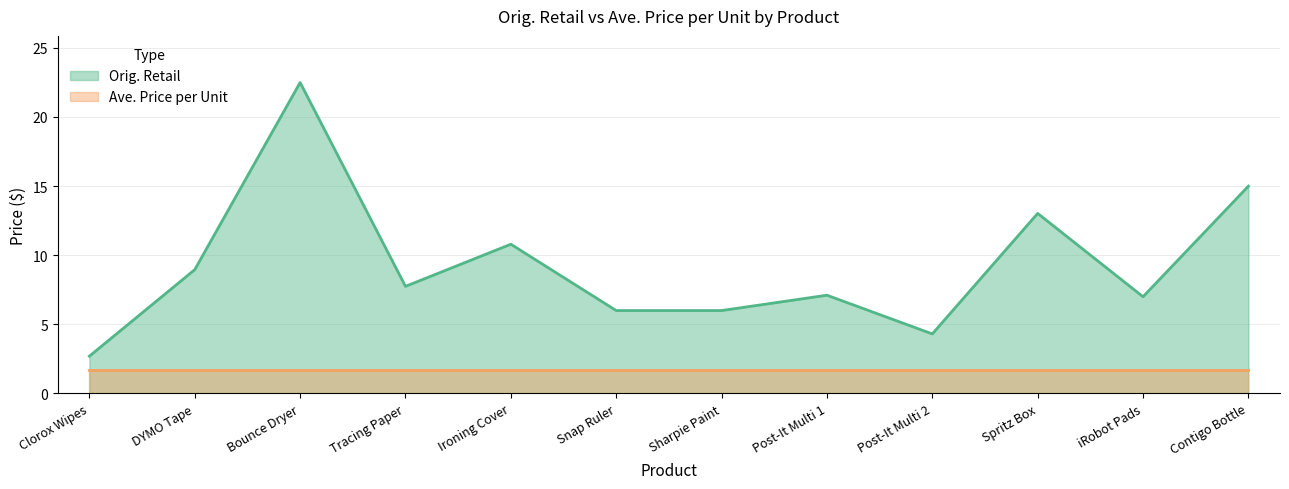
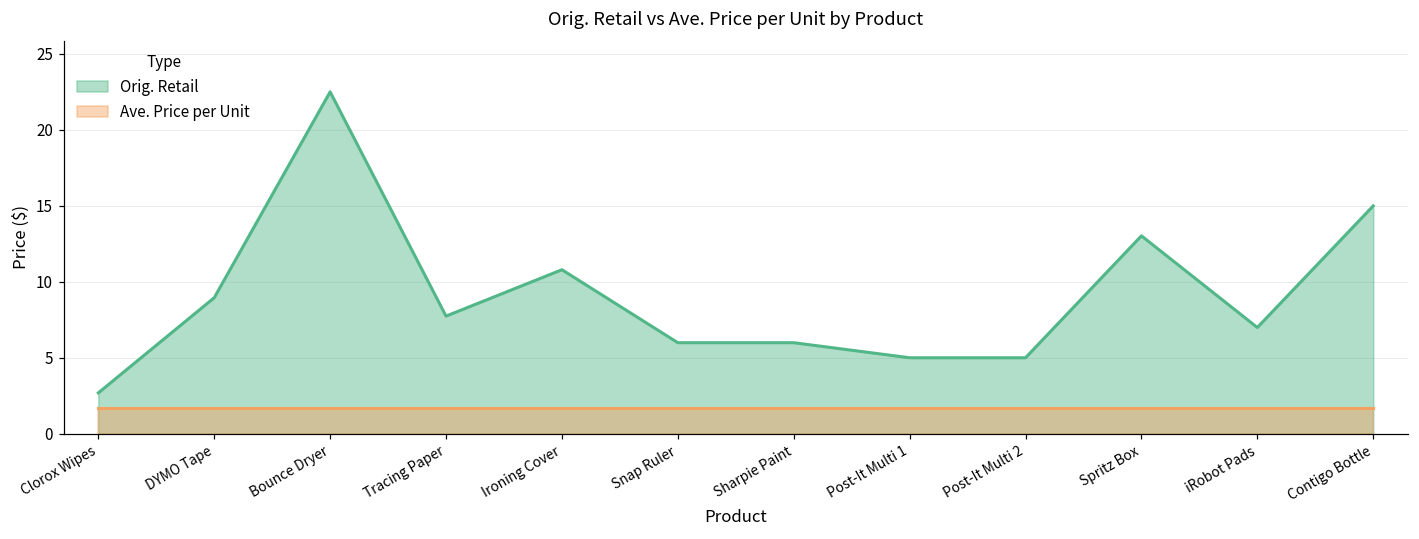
  {
    "Orig. Retail": {
      "Clorox Wipes": 2.7,
      "DYMO Tape": 9.0,
      "Bounce Dryer": 22.5,
      "Tracing Paper": 7.7,
      "Ironing Cover": 10.8,
      "Snap Ruler": 6.0,
      "Sharpie Paint": 6.0,
-     "Post-It Multi 1": 7.1,
-     "Post-It Multi 2": 4.3,
+     "Post-It Multi 1": 5.0,
+     "Post-It Multi 2": 5.0,
      "Spritz Box": 13.0,
      "iRobot Pads": 7.0,
      "Contigo Bottle": 15.0
    },
    "Ave. Price per Unit": {
      "Clorox Wipes": 1.7,
      "DYMO Tape": 1.7,
      "Bounce Dryer": 1.7,
      "Tracing Paper": 1.7,
      "Ironing Cover": 1.7,
      "Snap Ruler": 1.7,
      "Sharpie Paint": 1.7,
      "Post-It Multi 1": 1.7,
      "Post-It Multi 2": 1.7,
      "Spritz Box": 1.7,
      "iRobot Pads": 1.7,
      "Contigo Bottle": 1.7
    }
  }
